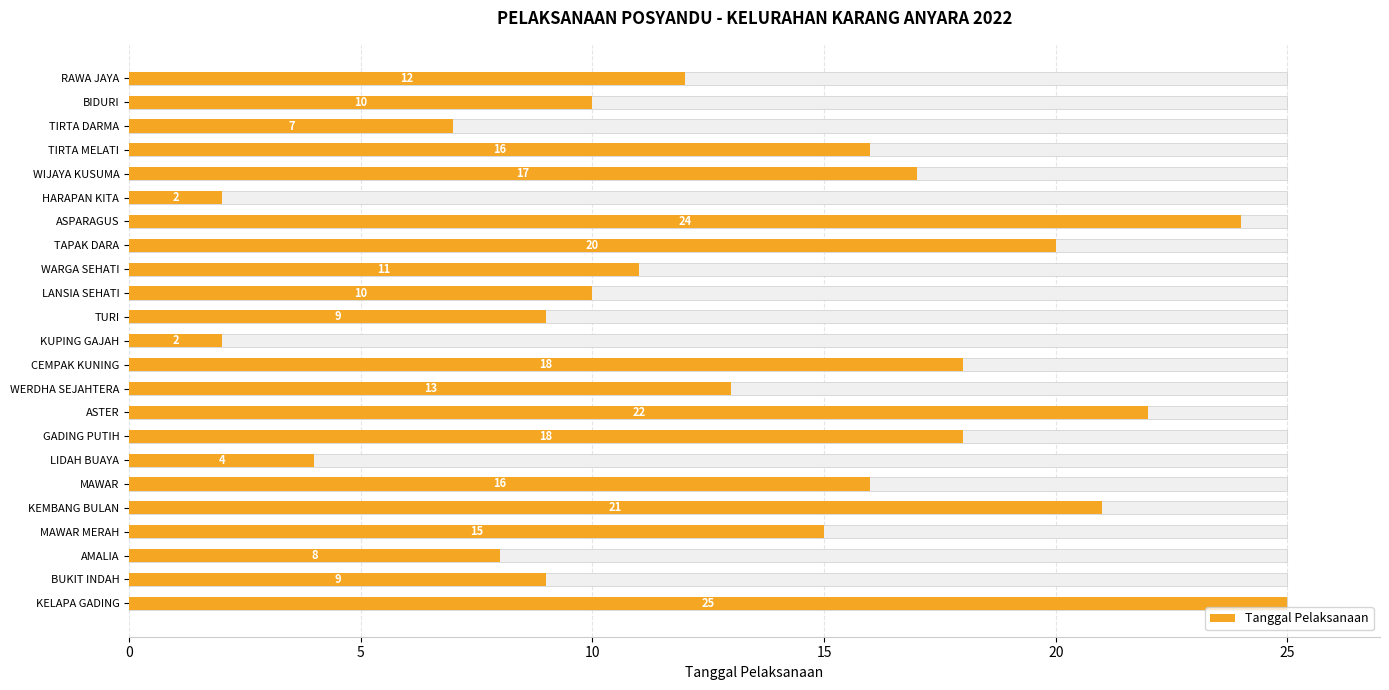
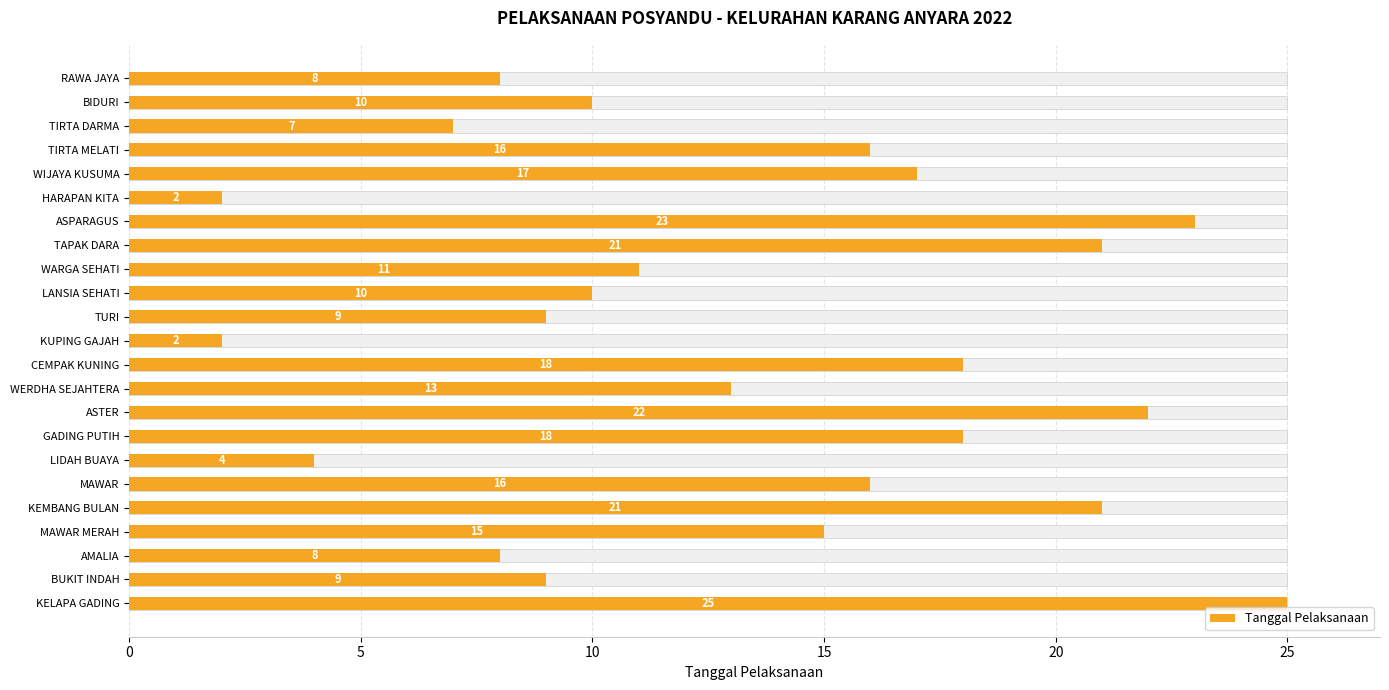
  {
    "Tanggal Pelaksanaan": {
-     "RAWA JAYA": 12,
-     "ASPARAGUS": 24,
-     "TAPAK DARA": 20,
+     "RAWA JAYA": 8,
+     "ASPARAGUS": 23,
+     "TAPAK DARA": 21,
      "KELAPA GADING": 25
    }
  }
